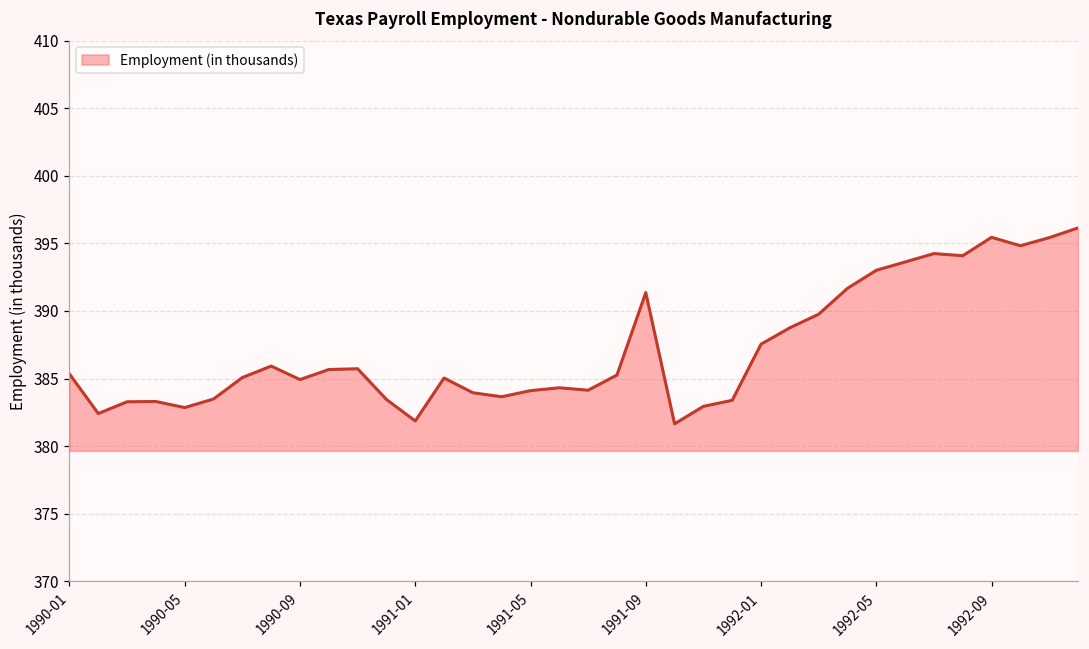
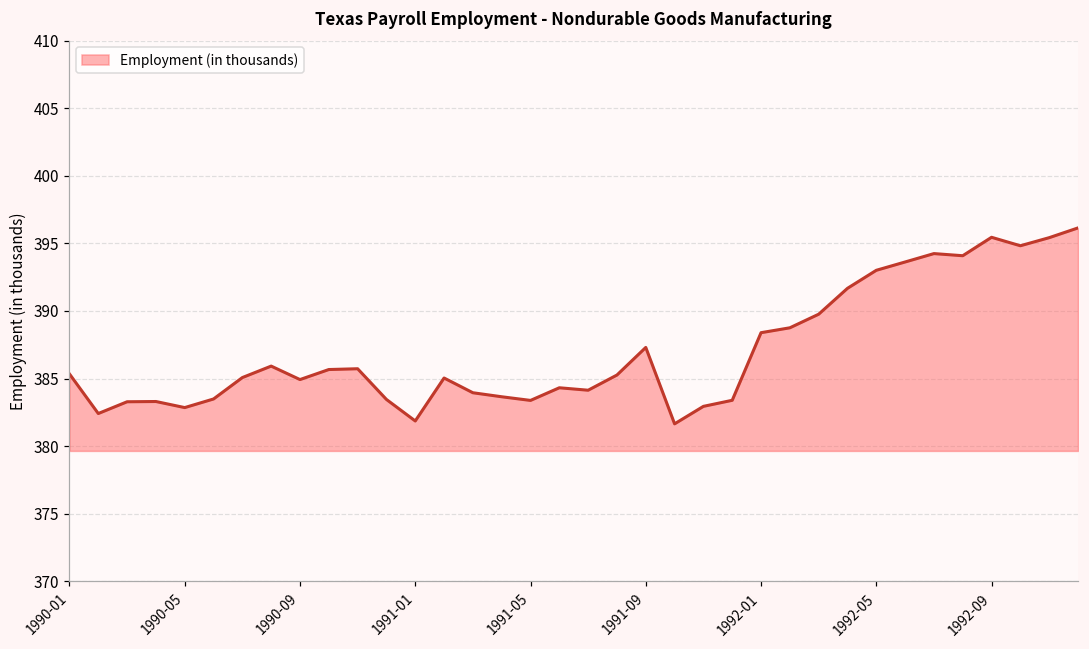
  {
    "1990-01": 385.3,
    "1990-05": 382.9,
    "1990-09": 384.9,
    "1991-01": 381.9,
-   "1991-05": 384.1,
-   "1991-09": 391.4,
-   "1992-01": 387.5,
+   "1991-05": 383.4,
+   "1991-09": 387.3,
+   "1992-01": 388.4,
    "1992-05": 393.0,
    "1992-09": 395.4
  }
